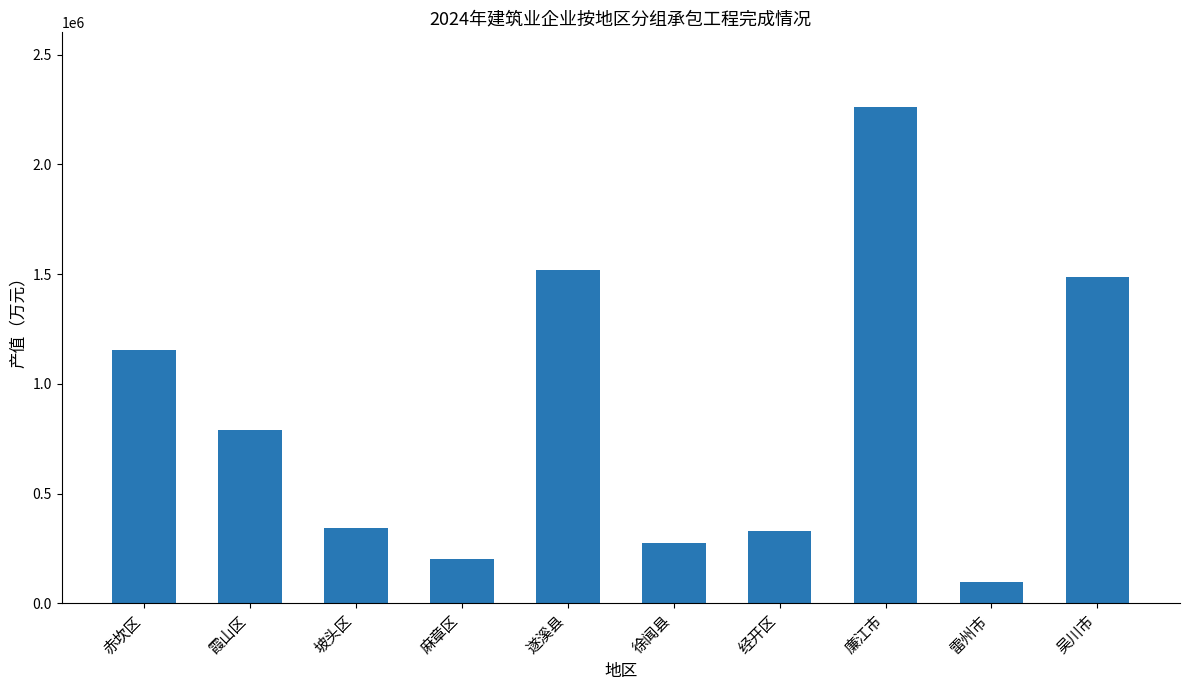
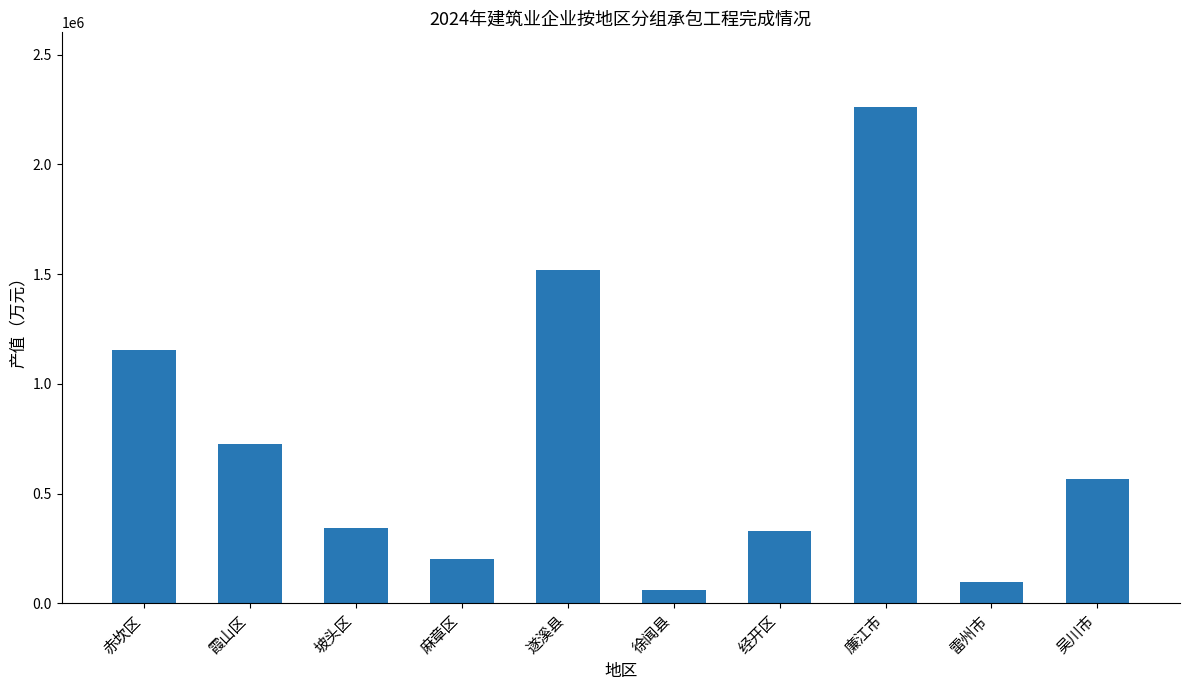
  {
    "赤坎区": 1150000,
-   "霞山区": 790000,
+   "霞山区": 730000,
    "坡头区": 340000,
    "麻章区": 200000,
    "遂溪县": 1520000,
-   "徐闻县": 280000,
+   "徐闻县": 60000,
    "经开区": 330000,
    "廉江市": 2260000,
    "雷州市": 100000,
-   "吴川市": 1490000
+   "吴川市": 560000
  }
